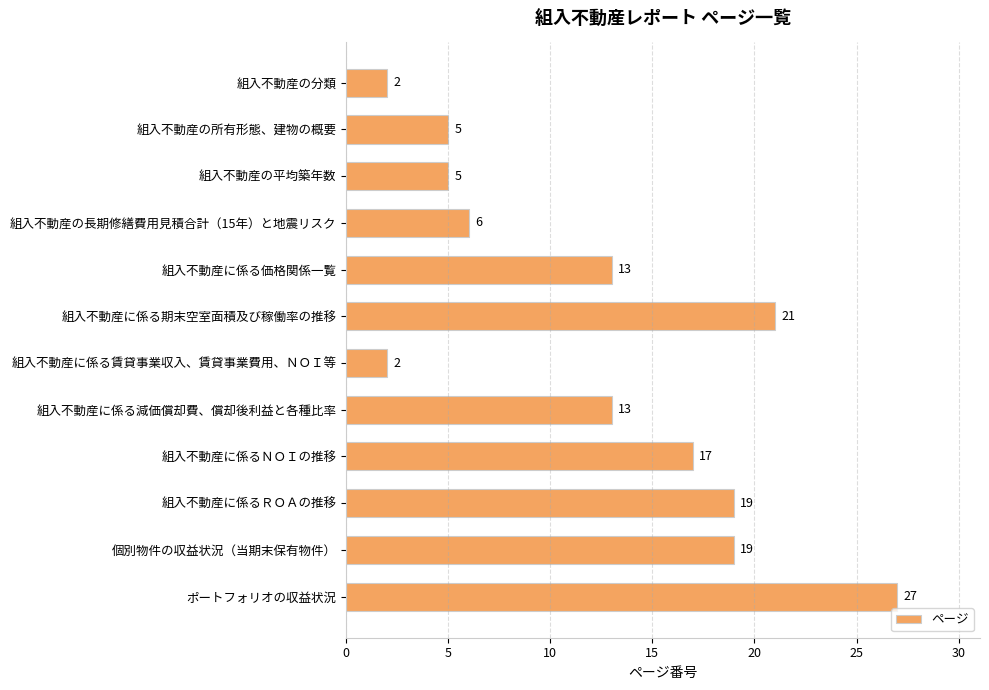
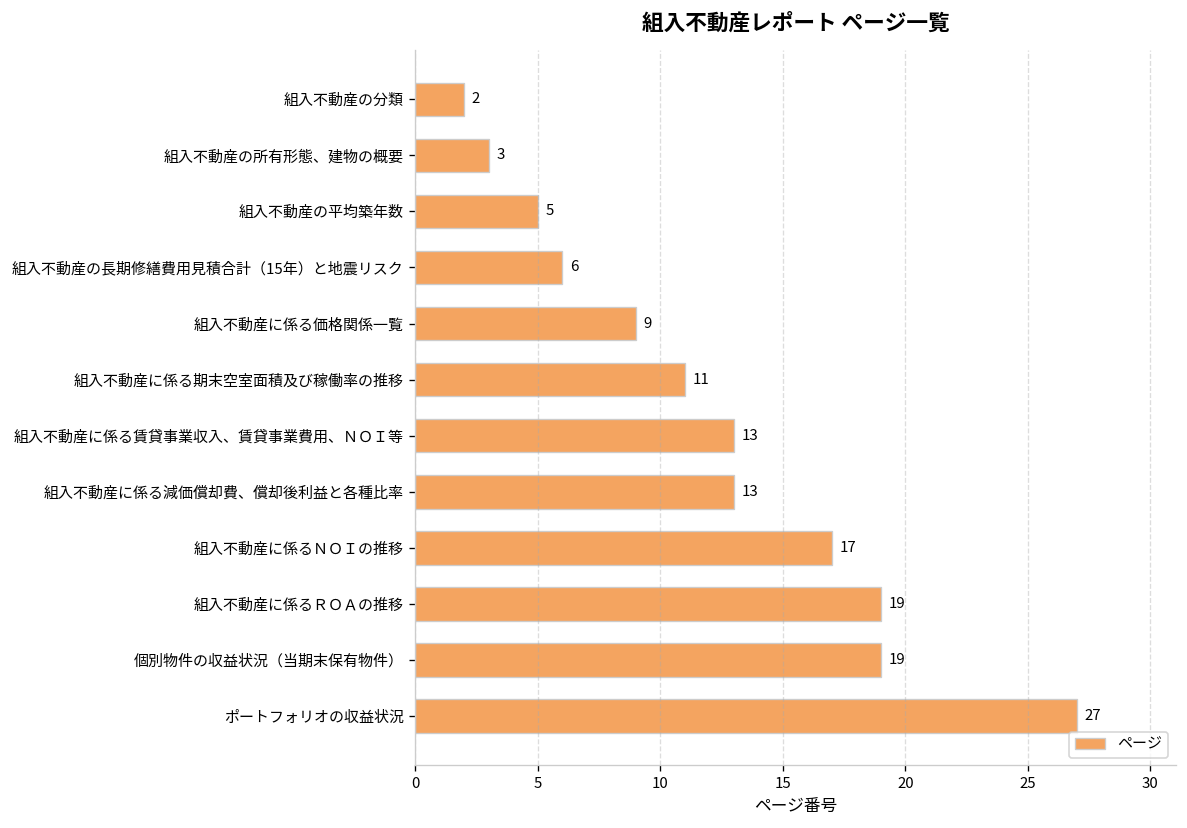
  {
    "組入不動産の分類": 2,
-   "組入不動産の所有形態、建物の概要": 5,
+   "組入不動産の所有形態、建物の概要": 3,
    "組入不動産の平均築年数": 5,
    "組入不動産の長期修繕費用見積合計（15年）と地震リスク": 6,
-   "組入不動産に係る価格関係一覧": 13,
-   "組入不動産に係る期末空室面積及び稼働率の推移": 21,
-   "組入不動産に係る賃貸事業収入、賃貸事業費用、ＮＯＩ等": 2,
+   "組入不動産に係る価格関係一覧": 9,
+   "組入不動産に係る期末空室面積及び稼働率の推移": 11,
+   "組入不動産に係る賃貸事業収入、賃貸事業費用、ＮＯＩ等": 13,
    "組入不動産に係る減価償却費、償却後利益と各種比率": 13,
    "組入不動産に係るＮＯＩの推移": 17,
    "組入不動産に係るＲＯＡの推移": 19,
    "個別物件の収益状況（当期末保有物件）": 19,
    "ポートフォリオの収益状況": 27
  }
